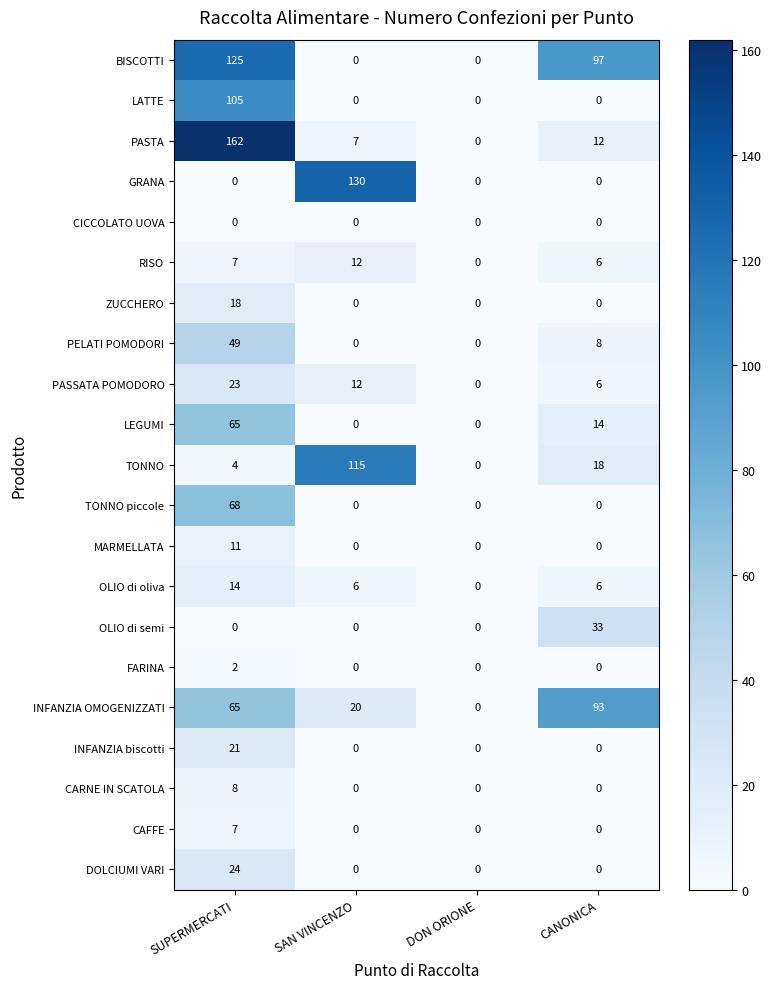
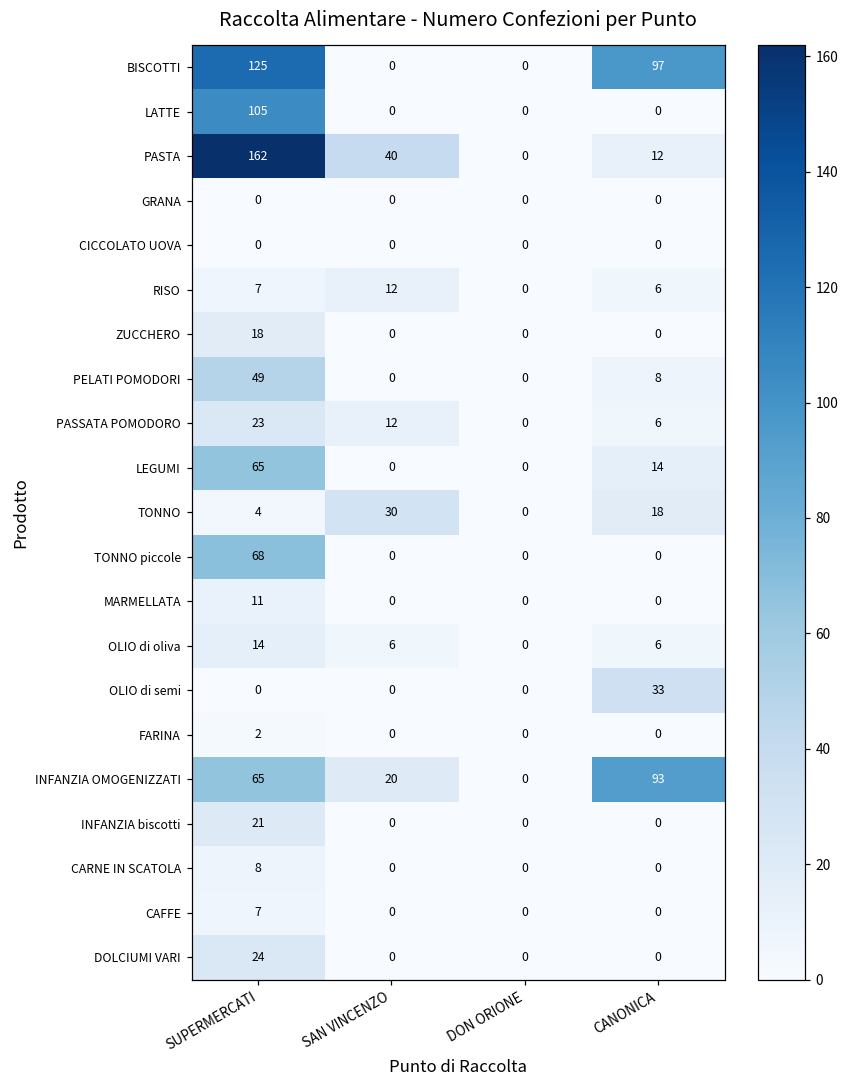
  {
    "BISCOTTI": {
      "SUPERMERCATI": 125,
      "SAN VINCENZO": 0,
      "DON ORIONE": 0,
      "CANONICA": 97
    },
    "LATTE": {
      "SUPERMERCATI": 105,
      "SAN VINCENZO": 0,
      "DON ORIONE": 0,
      "CANONICA": 0
    },
    "PASTA": {
      "SUPERMERCATI": 162,
-     "SAN VINCENZO": 7,
+     "SAN VINCENZO": 40,
      "DON ORIONE": 0,
      "CANONICA": 12
    },
    "GRANA": {
      "SUPERMERCATI": 0,
-     "SAN VINCENZO": 130,
+     "SAN VINCENZO": 0,
      "DON ORIONE": 0,
      "CANONICA": 0
    },
    "CICCOLATO UOVA": {
      "SUPERMERCATI": 0,
      "SAN VINCENZO": 0,
      "DON ORIONE": 0,
      "CANONICA": 0
    },
    "RISO": {
      "SUPERMERCATI": 7,
      "SAN VINCENZO": 12,
      "DON ORIONE": 0,
      "CANONICA": 6
    },
    "ZUCCHERO": {
      "SUPERMERCATI": 18,
      "SAN VINCENZO": 0,
      "DON ORIONE": 0,
      "CANONICA": 0
    },
    "PELATI POMODORI": {
      "SUPERMERCATI": 49,
      "SAN VINCENZO": 0,
      "DON ORIONE": 0,
      "CANONICA": 8
    },
    "PASSATA POMODORO": {
      "SUPERMERCATI": 23,
      "SAN VINCENZO": 12,
      "DON ORIONE": 0,
      "CANONICA": 6
    },
    "LEGUMI": {
      "SUPERMERCATI": 65,
      "SAN VINCENZO": 0,
      "DON ORIONE": 0,
      "CANONICA": 14
    },
    "TONNO": {
      "SUPERMERCATI": 4,
-     "SAN VINCENZO": 115,
+     "SAN VINCENZO": 30,
      "DON ORIONE": 0,
      "CANONICA": 18
    },
    "TONNO piccole": {
      "SUPERMERCATI": 68,
      "SAN VINCENZO": 0,
      "DON ORIONE": 0,
      "CANONICA": 0
    },
    "MARMELLATA": {
      "SUPERMERCATI": 11,
      "SAN VINCENZO": 0,
      "DON ORIONE": 0,
      "CANONICA": 0
    },
    "OLIO di oliva": {
      "SUPERMERCATI": 14,
      "SAN VINCENZO": 6,
      "DON ORIONE": 0,
      "CANONICA": 6
    },
    "OLIO di semi": {
      "SUPERMERCATI": 0,
      "SAN VINCENZO": 0,
      "DON ORIONE": 0,
      "CANONICA": 33
    },
    "FARINA": {
      "SUPERMERCATI": 2,
      "SAN VINCENZO": 0,
      "DON ORIONE": 0,
      "CANONICA": 0
    },
    "INFANZIA OMOGENIZZATI": {
      "SUPERMERCATI": 65,
      "SAN VINCENZO": 20,
      "DON ORIONE": 0,
      "CANONICA": 93
    },
    "INFANZIA biscotti": {
      "SUPERMERCATI": 21,
      "SAN VINCENZO": 0,
      "DON ORIONE": 0,
      "CANONICA": 0
    },
    "CARNE IN SCATOLA": {
      "SUPERMERCATI": 8,
      "SAN VINCENZO": 0,
      "DON ORIONE": 0,
      "CANONICA": 0
    },
    "CAFFE": {
      "SUPERMERCATI": 7,
      "SAN VINCENZO": 0,
      "DON ORIONE": 0,
      "CANONICA": 0
    },
    "DOLCIUMI VARI": {
      "SUPERMERCATI": 24,
      "SAN VINCENZO": 0,
      "DON ORIONE": 0,
      "CANONICA": 0
    }
  }
